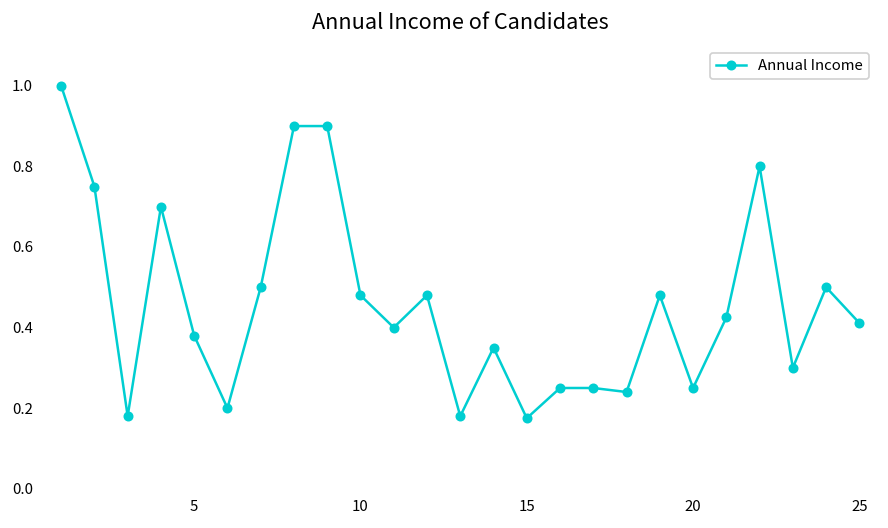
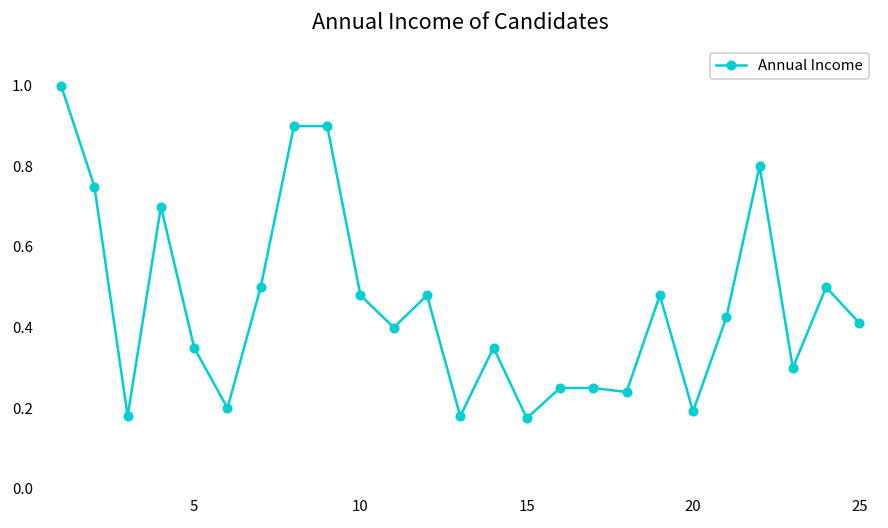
  {
-   "5": 0.38,
+   "5": 0.35,
    "10": 0.48,
    "15": 0.18,
-   "20": 0.25,
+   "20": 0.19,
    "25": 0.41
  }
